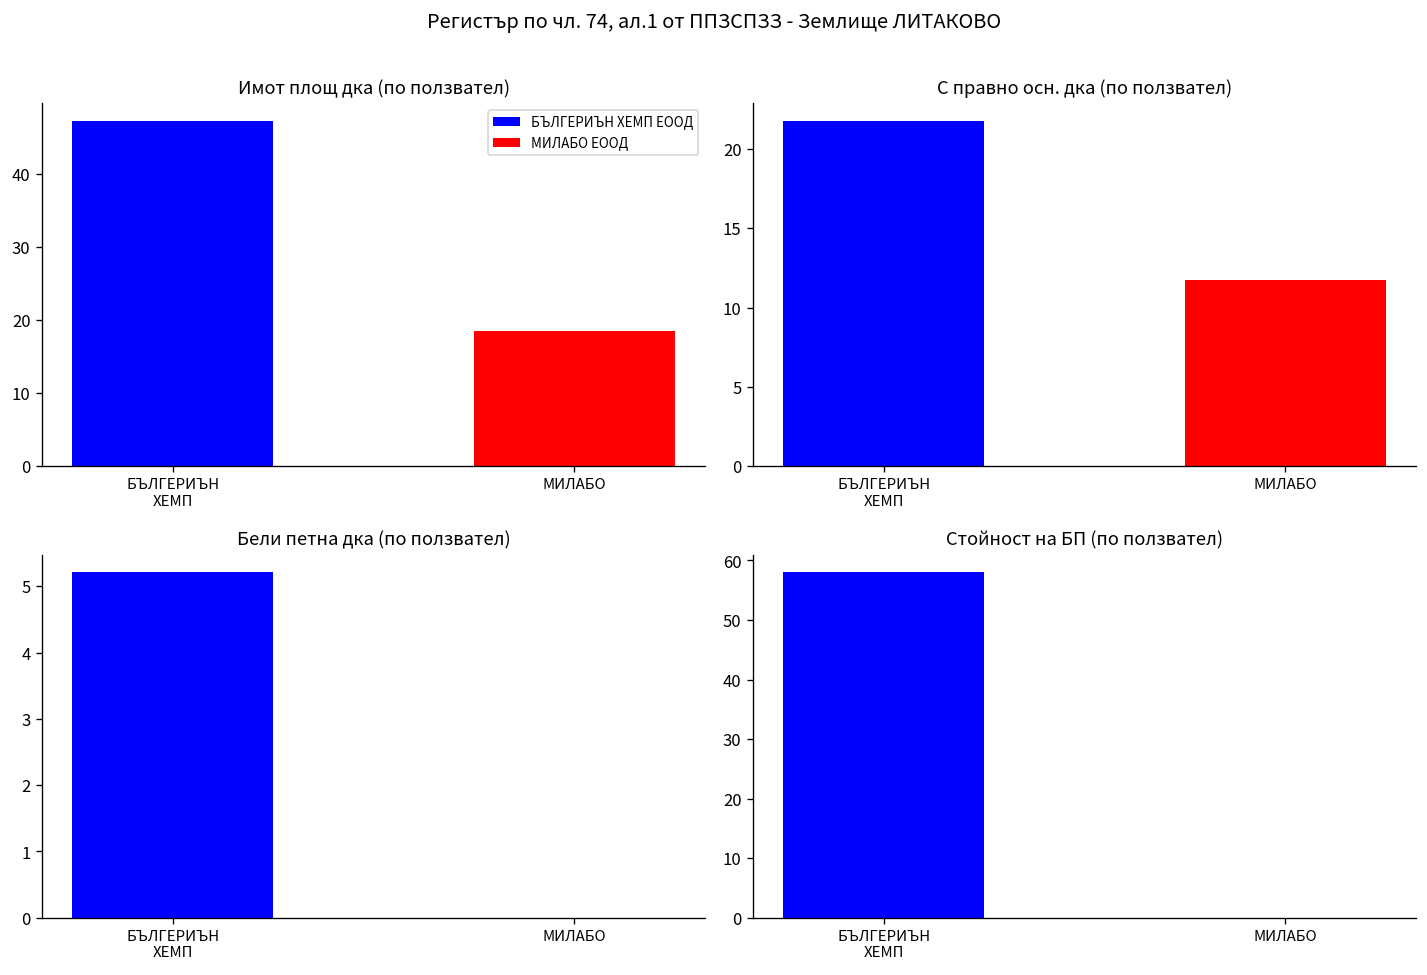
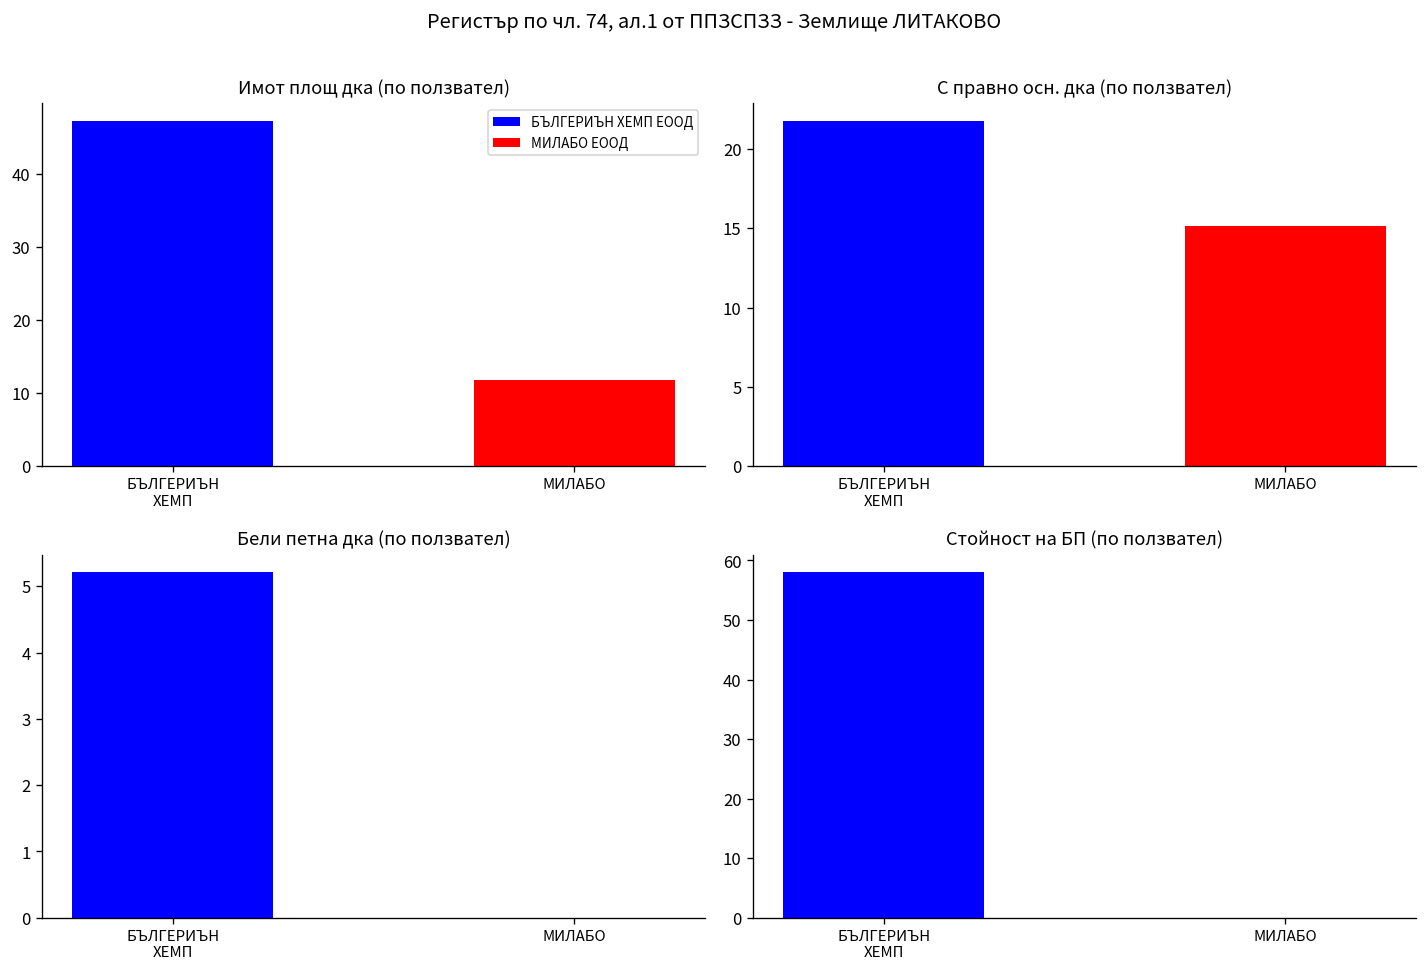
  {
    "Имот площ дка (по ползвател)": {
      "БЪЛГЕРИЪН ХЕМП": 47,
-     "МИЛАБО": 18
+     "МИЛАБО": 12
    },
    "С правно осн. дка (по ползвател)": {
      "БЪЛГЕРИЪН ХЕМП": 21.8,
-     "МИЛАБО": 11.7
+     "МИЛАБО": 15.2
    },
    "Бели петна дка (по ползвател)": {
      "БЪЛГЕРИЪН ХЕМП": 5.2,
      "МИЛАБО": 0.0
    },
    "Стойност на БП (по ползвател)": {
      "БЪЛГЕРИЪН ХЕМП": 58,
      "МИЛАБО": 0
    }
  }
